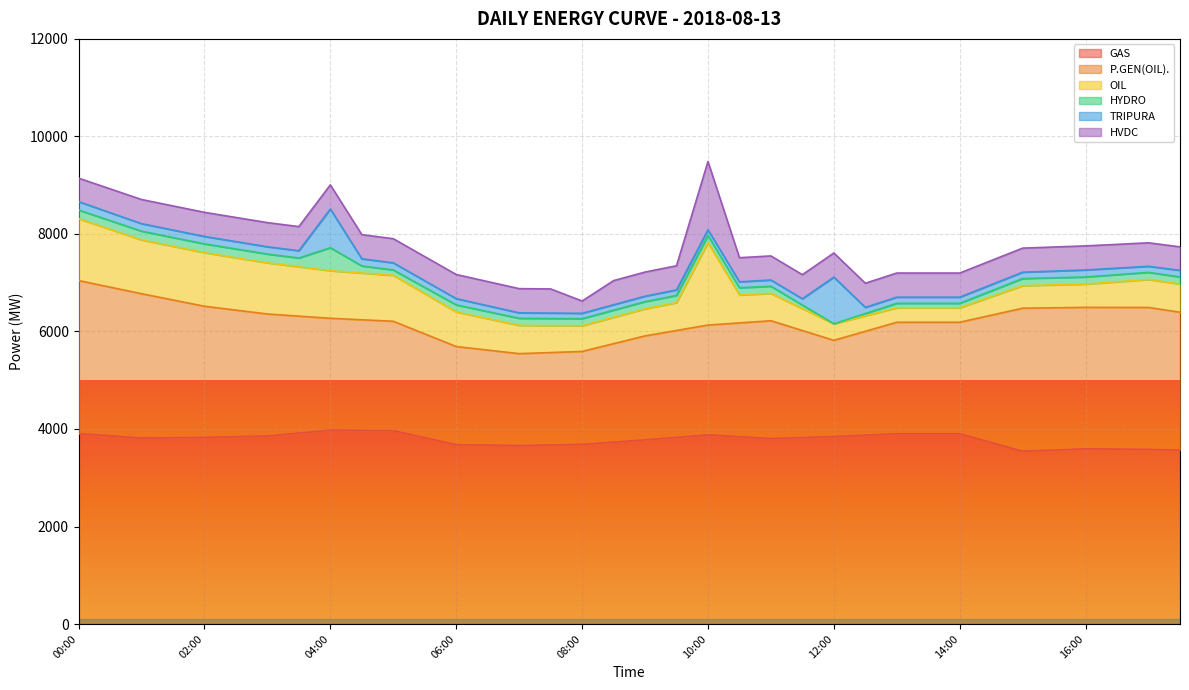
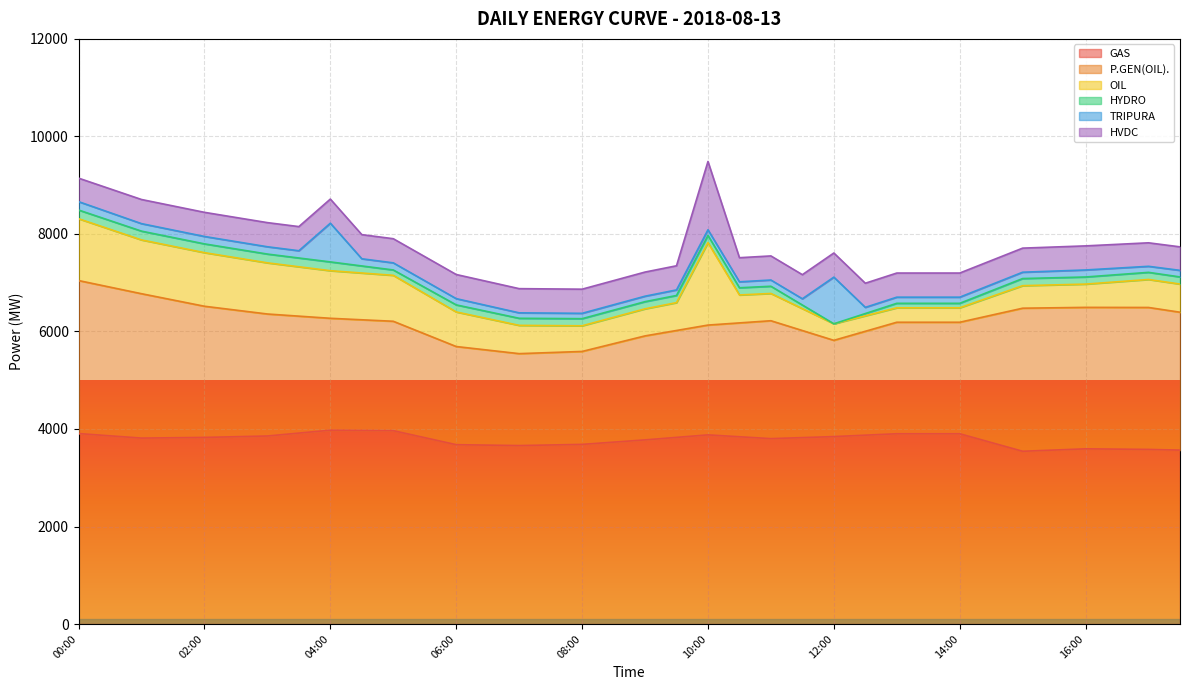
  {
    "OIL": {
      "00:00": 1300,
      "02:00": 1100,
      "04:00": 1000,
      "06:00": 700,
      "08:00": 500,
      "10:00": 1700,
      "14:00": 300,
      "16:00": 500
    },
    "HYDRO": {
      "00:00": 200,
      "02:00": 200,
-     "04:00": 500,
+     "04:00": 200,
      "06:00": 100,
      "08:00": 100,
      "10:00": 100,
      "14:00": 100,
      "16:00": 100
    },
    "TRIPURA": {
      "00:00": 200,
      "02:00": 200,
      "04:00": 800,
      "06:00": 100,
      "08:00": 100,
      "10:00": 100,
      "12:00": 1000,
      "14:00": 100,
      "16:00": 100
    },
    "HVDC": {
      "00:00": 500,
      "02:00": 500,
      "04:00": 500,
      "06:00": 500,
-     "08:00": 300,
+     "08:00": 500,
      "10:00": 1400,
      "12:00": 500,
      "14:00": 500,
      "16:00": 500
    }
  }
